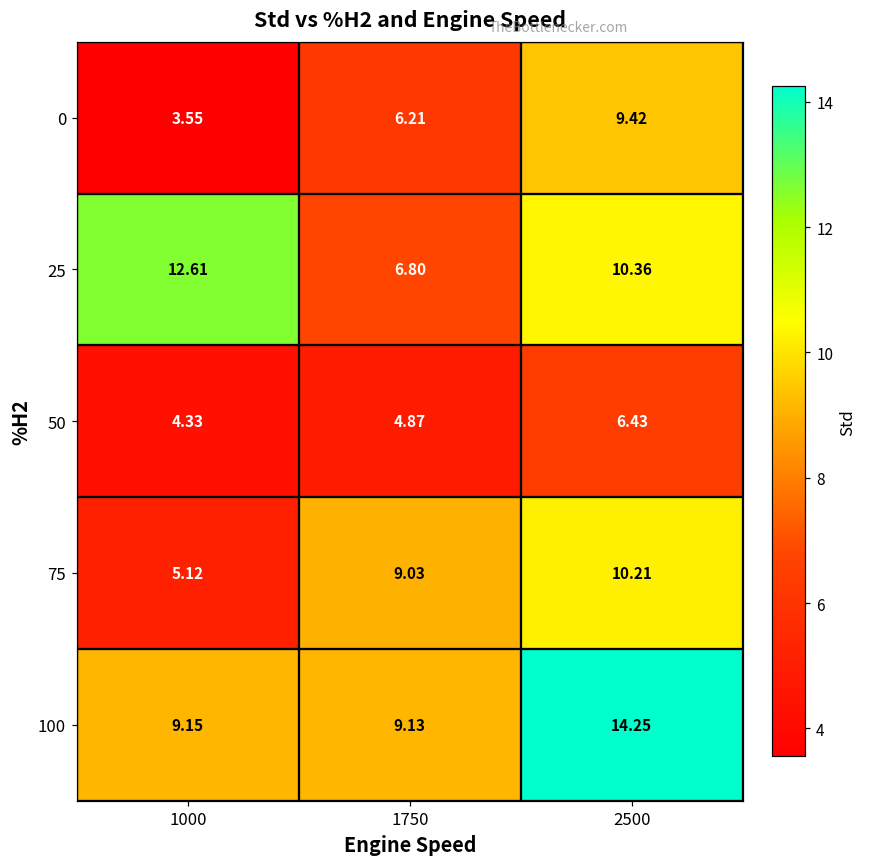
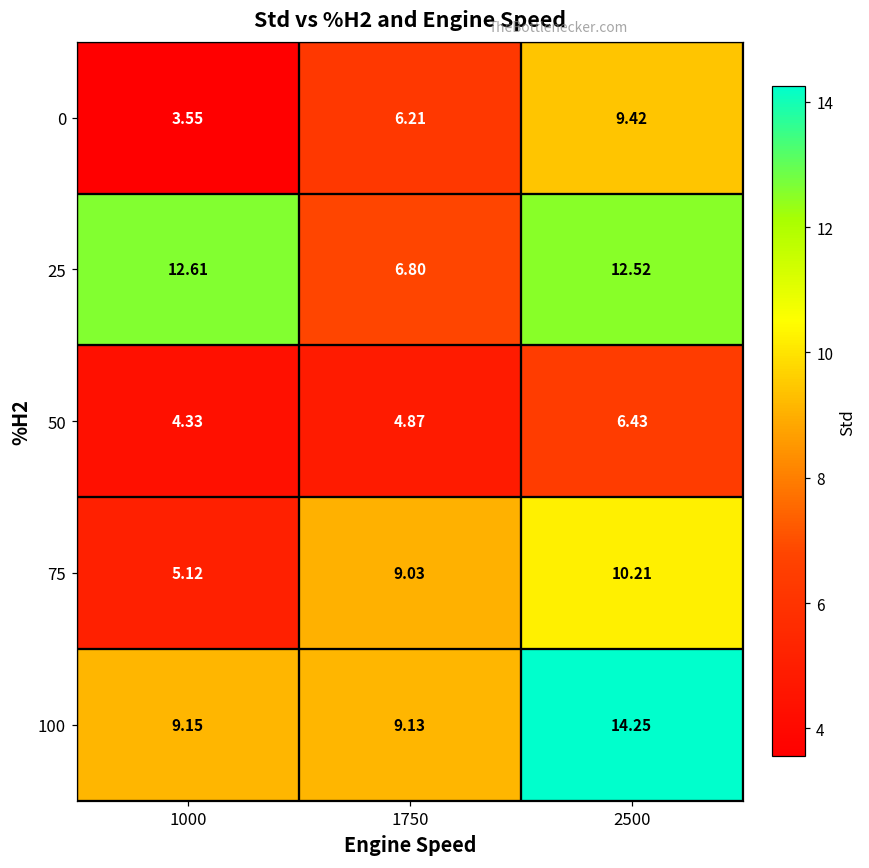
  {
    "0": {
      "1000": 3.55,
      "1750": 6.21,
      "2500": 9.42
    },
    "25": {
      "1000": 12.61,
      "1750": 6.80,
-     "2500": 10.36
+     "2500": 12.52
    },
    "50": {
      "1000": 4.33,
      "1750": 4.87,
      "2500": 6.43
    },
    "75": {
      "1000": 5.12,
      "1750": 9.03,
      "2500": 10.21
    },
    "100": {
      "1000": 9.15,
      "1750": 9.13,
      "2500": 14.25
    }
  }
